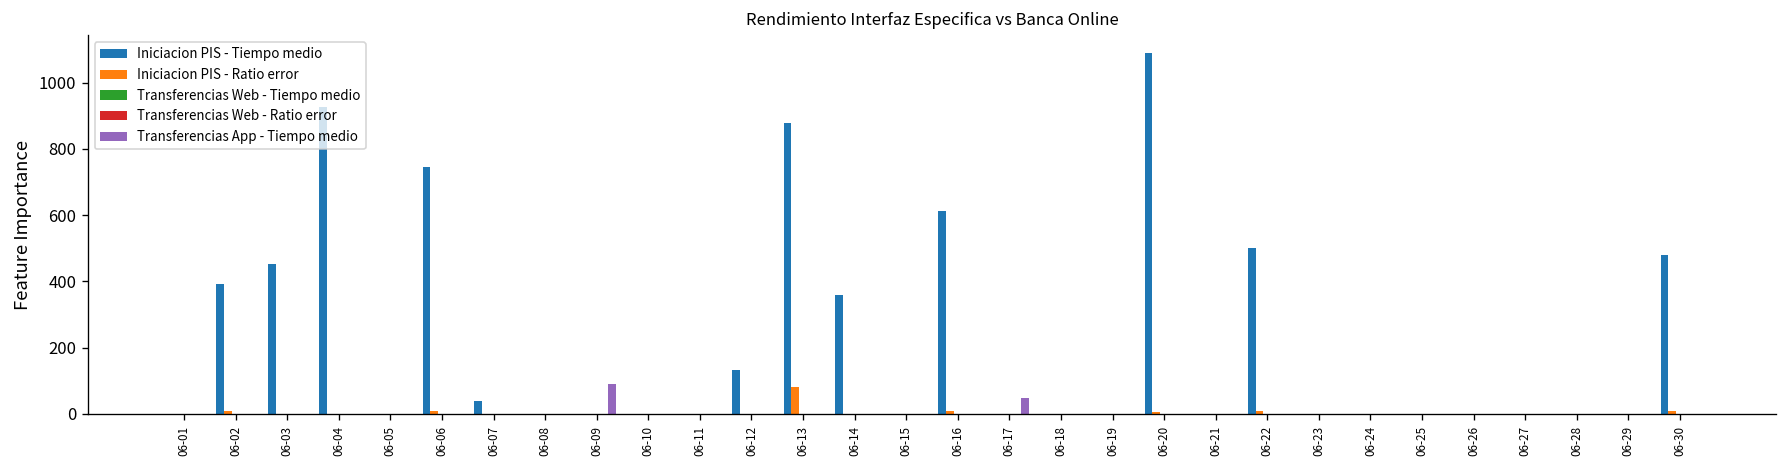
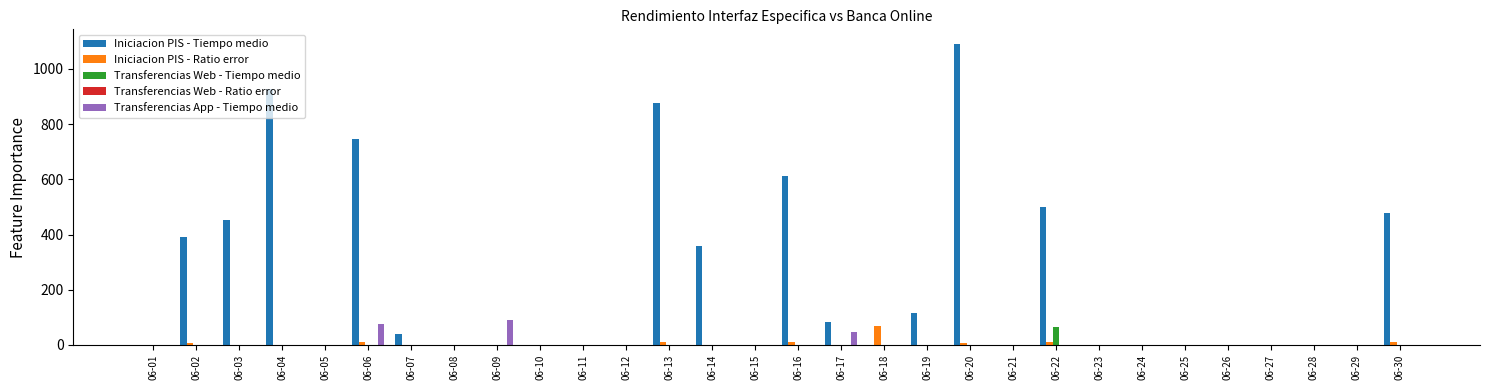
  {
    "Iniciacion PIS - Tiempo medio": {
      "06-01": 0,
      "06-02": 390,
      "06-03": 450,
      "06-05": 0,
      "06-06": 750,
      "06-07": 40,
      "06-08": 0,
      "06-09": 0,
      "06-10": 0,
      "06-11": 0,
-     "06-12": 130,
+     "06-12": 0,
      "06-13": 880,
      "06-14": 360,
      "06-15": 0,
      "06-16": 610,
-     "06-17": 0,
+     "06-17": 80,
      "06-18": 0,
-     "06-19": 0,
+     "06-19": 120,
      "06-20": 1090,
      "06-21": 0,
      "06-22": 500,
      "06-23": 0,
      "06-24": 0,
      "06-25": 0,
      "06-26": 0,
      "06-27": 0,
      "06-28": 0,
      "06-29": 0,
      "06-30": 480
    },
    "Iniciacion PIS - Ratio error": {
      "06-01": 0,
      "06-03": 0,
      "06-04": 0,
      "06-05": 0,
      "06-06": 10,
      "06-07": 0,
      "06-08": 0,
      "06-09": 0,
      "06-10": 0,
      "06-11": 0,
      "06-12": 0,
-     "06-13": 80,
+     "06-13": 10,
      "06-14": 0,
      "06-15": 0,
      "06-16": 10,
      "06-17": 0,
-     "06-18": 0,
+     "06-18": 70,
      "06-19": 0,
      "06-21": 0,
      "06-22": 10,
      "06-23": 0,
      "06-24": 0,
      "06-25": 0,
      "06-26": 0,
      "06-27": 0,
      "06-28": 0,
      "06-29": 0,
      "06-30": 10
    },
    "Transferencias Web - Tiempo medio": {
-     "06-22": 0
+     "06-22": 60
    },
    "Transferencias Web - Ratio error": {
      "06-01": 0,
      "06-02": 0,
      "06-03": 0,
      "06-04": 0,
      "06-05": 0,
      "06-06": 0,
      "06-07": 0,
      "06-08": 0,
      "06-09": 0,
      "06-10": 0,
      "06-11": 0,
      "06-12": 0,
      "06-13": 0,
      "06-14": 0,
      "06-15": 0,
      "06-16": 0,
      "06-17": 0,
      "06-18": 0,
      "06-19": 0,
      "06-20": 0,
      "06-21": 0,
      "06-22": 0,
      "06-23": 0,
      "06-24": 0,
      "06-25": 0,
      "06-26": 0,
      "06-27": 0,
      "06-28": 0,
      "06-29": 0,
      "06-30": 0
    },
    "Transferencias App - Tiempo medio": {
-     "06-06": 0,
+     "06-06": 70,
      "06-09": 90,
      "06-17": 50
    }
  }
